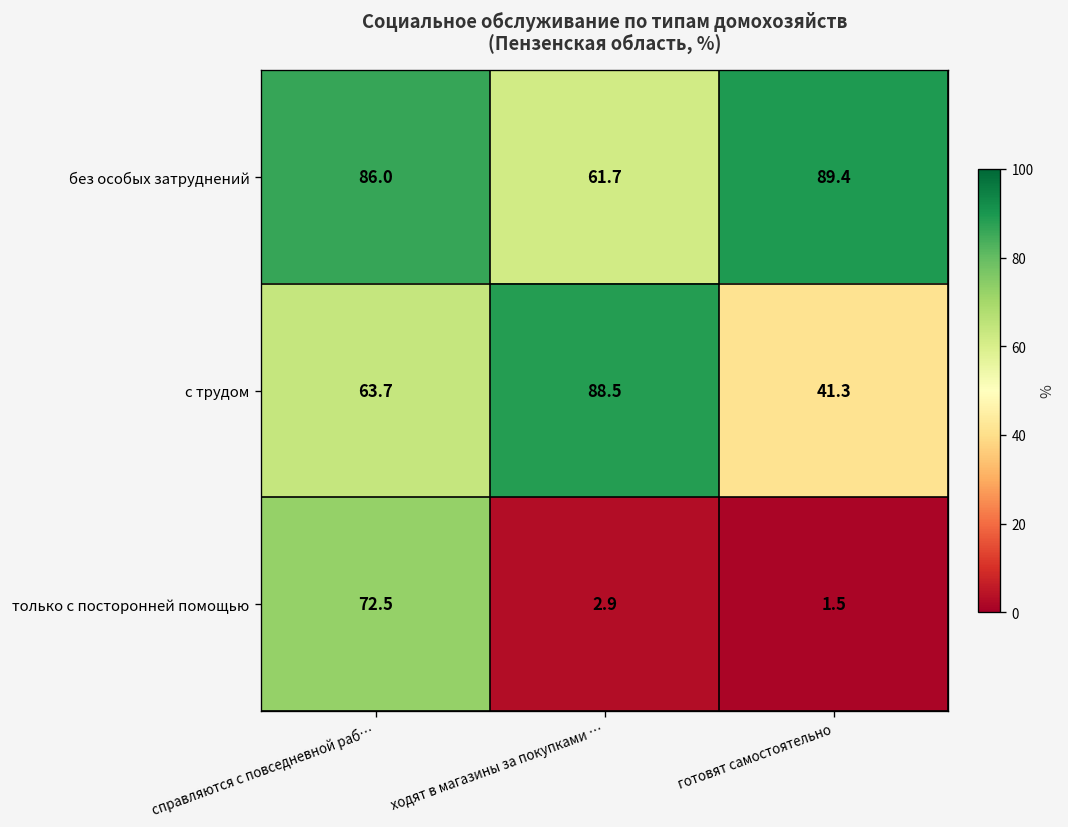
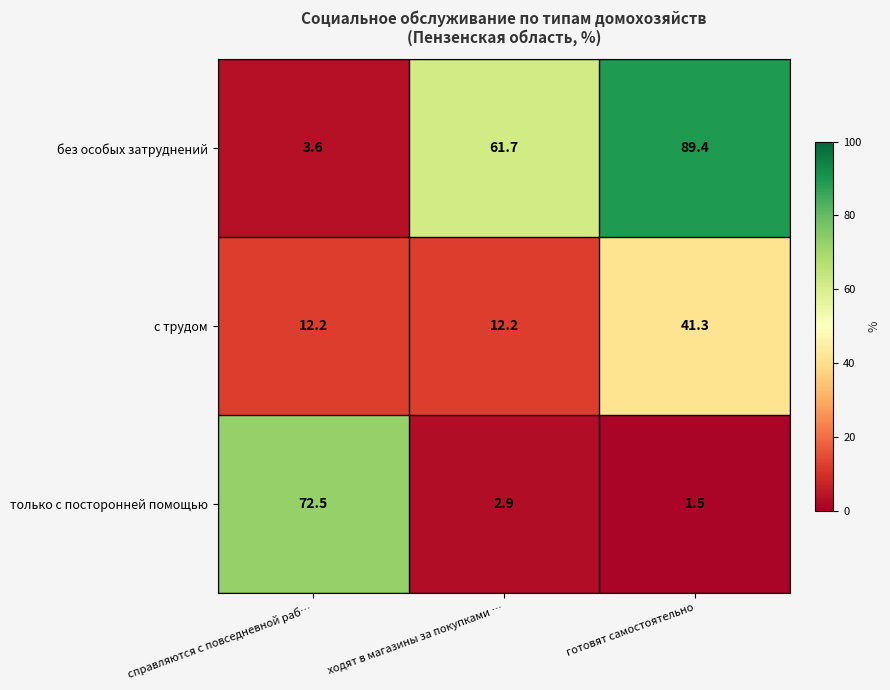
  {
    "без особых затруднений": {
-     "справляются с повседневной раб…": 86.0,
+     "справляются с повседневной раб…": 3.6,
      "ходят в магазины за покупками …": 61.7,
      "готовят самостоятельно": 89.4
    },
    "с трудом": {
-     "справляются с повседневной раб…": 63.7,
-     "ходят в магазины за покупками …": 88.5,
+     "справляются с повседневной раб…": 12.2,
+     "ходят в магазины за покупками …": 12.2,
      "готовят самостоятельно": 41.3
    },
    "только с посторонней помощью": {
      "справляются с повседневной раб…": 72.5,
      "ходят в магазины за покупками …": 2.9,
      "готовят самостоятельно": 1.5
    }
  }
